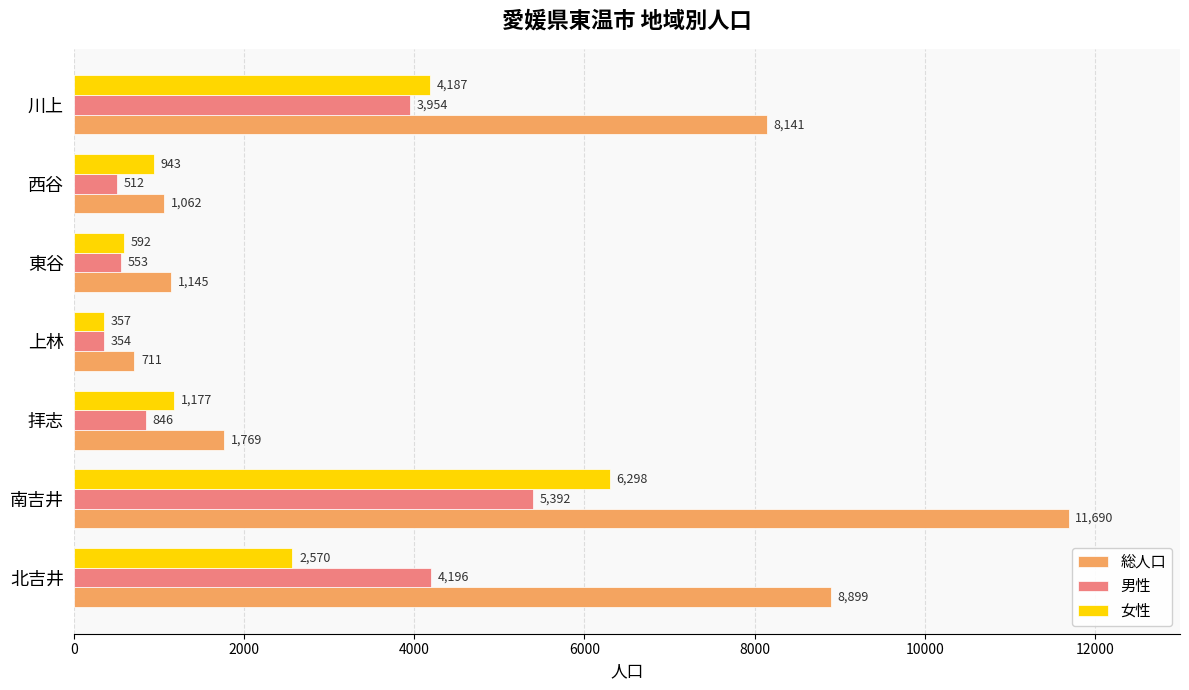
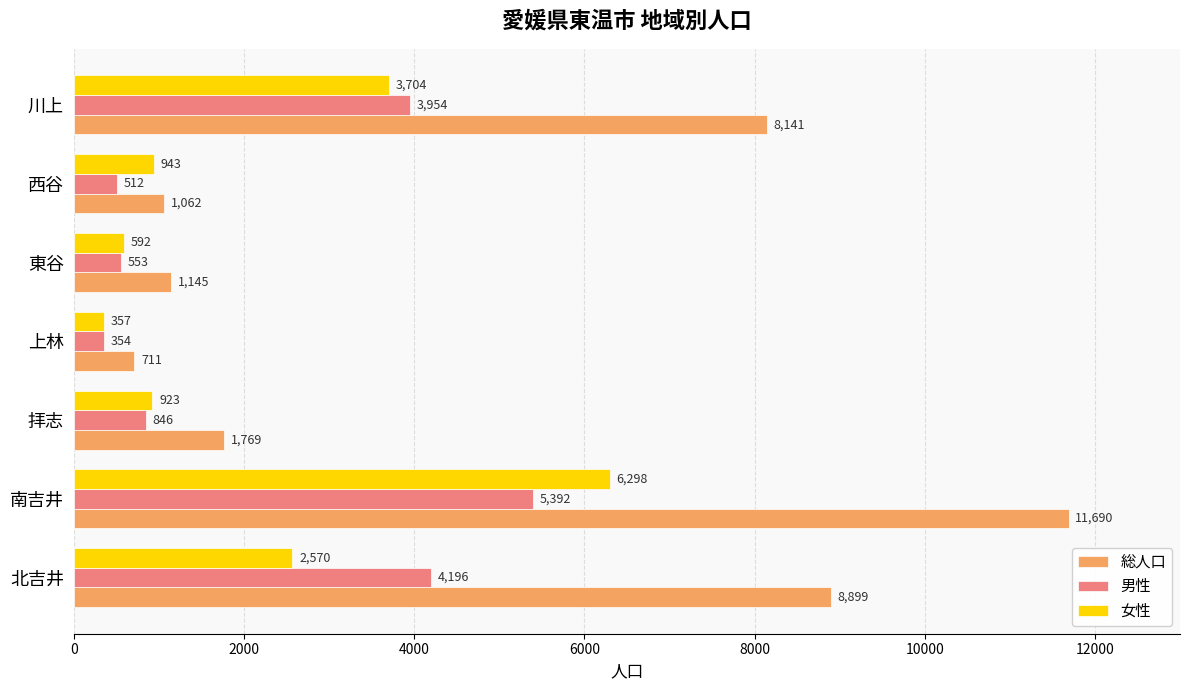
  {
    "女性": {
-     "川上": "4,187",
+     "川上": "3,704",
      "西谷": "943",
      "東谷": "592",
      "上林": "357",
-     "拝志": "1,177",
+     "拝志": "923",
      "南吉井": "6,298",
      "北吉井": "2,570"
    }
  }
